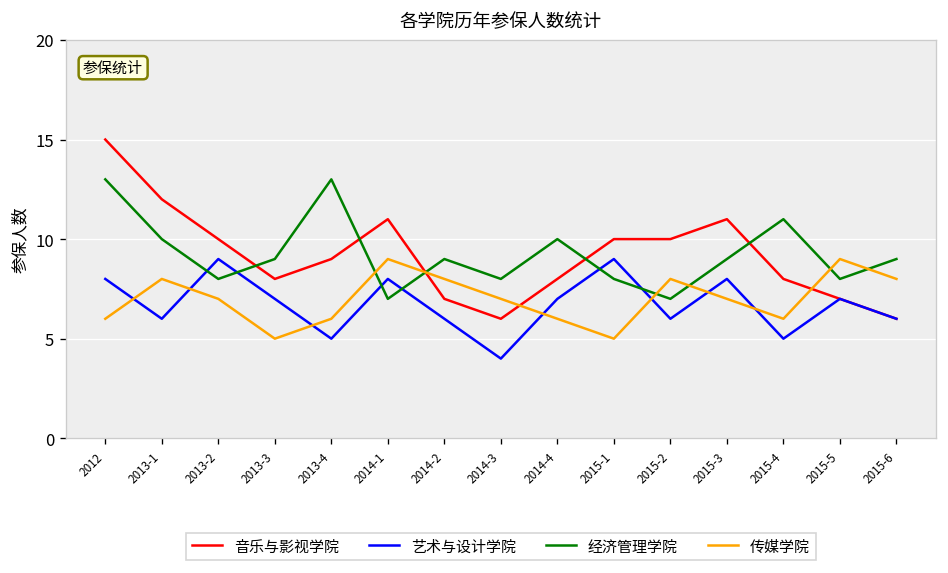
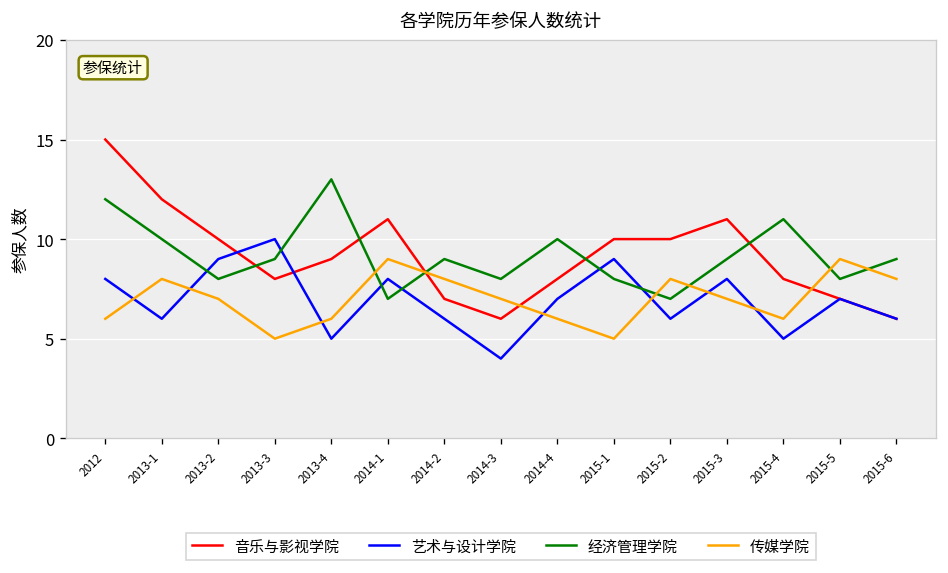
  {
    "音乐与影视学院": {
      "2012": 15,
      "2013-1": 12,
      "2013-2": 10,
      "2013-3": 8,
      "2013-4": 9,
      "2014-1": 11,
      "2014-2": 7,
      "2014-3": 6,
      "2014-4": 8,
      "2015-1": 10,
      "2015-2": 10,
      "2015-3": 11,
      "2015-4": 8
    },
    "艺术与设计学院": {
      "2012": 8,
      "2013-1": 6,
      "2013-2": 9,
-     "2013-3": 7,
+     "2013-3": 10,
      "2013-4": 5,
      "2014-1": 8,
      "2014-2": 6,
      "2014-3": 4,
      "2014-4": 7,
      "2015-1": 9,
      "2015-2": 6,
      "2015-3": 8,
      "2015-4": 5
    },
    "经济管理学院": {
-     "2012": 13,
+     "2012": 12,
      "2013-1": 10,
      "2013-2": 8,
      "2013-3": 9,
      "2013-4": 13,
      "2014-1": 7,
      "2014-2": 9,
      "2014-3": 8,
      "2014-4": 10,
      "2015-1": 8,
      "2015-2": 7,
      "2015-3": 9,
      "2015-4": 11,
      "2015-5": 8,
      "2015-6": 9
    },
    "传媒学院": {
      "2012": 6,
      "2013-1": 8,
      "2013-2": 7,
      "2013-3": 5,
      "2013-4": 6,
      "2014-1": 9,
      "2014-2": 8,
      "2014-3": 7,
      "2014-4": 6,
      "2015-1": 5,
      "2015-2": 8,
      "2015-3": 7,
      "2015-4": 6,
      "2015-5": 9,
      "2015-6": 8
    }
  }
